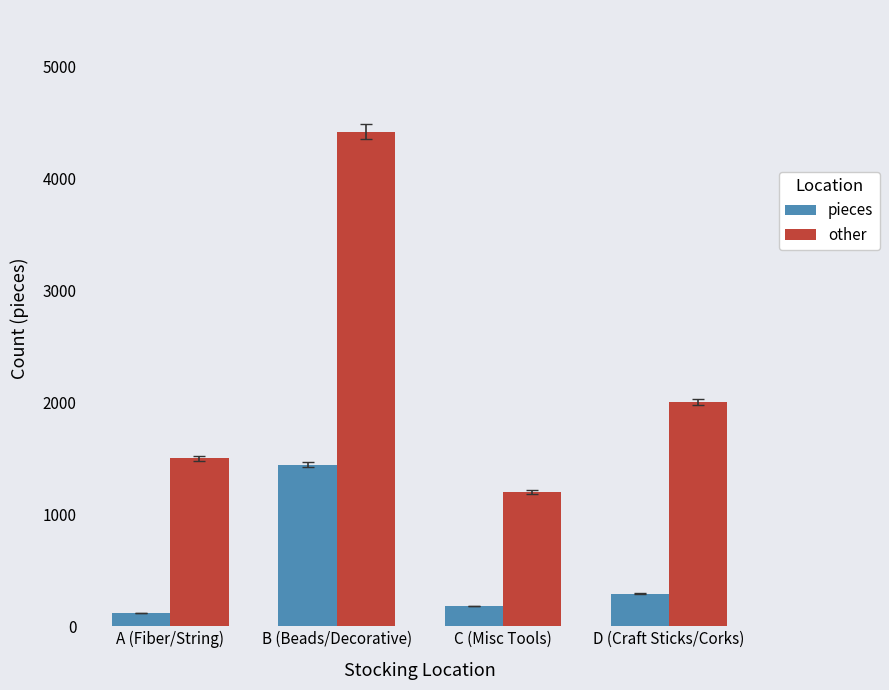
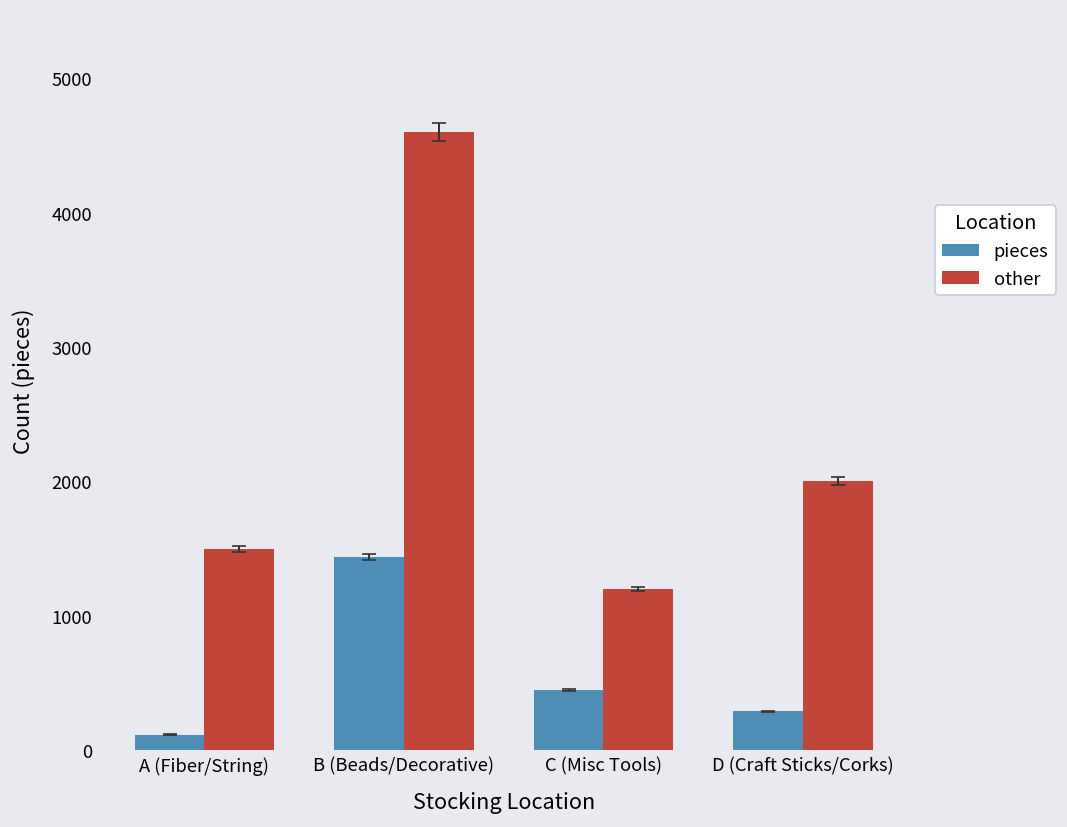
  {
    "pieces": {
      "A (Fiber/String)": 120,
      "B (Beads/Decorative)": 1440,
-     "C (Misc Tools)": 180,
+     "C (Misc Tools)": 450,
      "D (Craft Sticks/Corks)": 290
    },
    "other": {
      "A (Fiber/String)": 1500,
-     "B (Beads/Decorative)": 4410,
+     "B (Beads/Decorative)": 4600,
      "C (Misc Tools)": 1200,
      "D (Craft Sticks/Corks)": 2000
    }
  }
